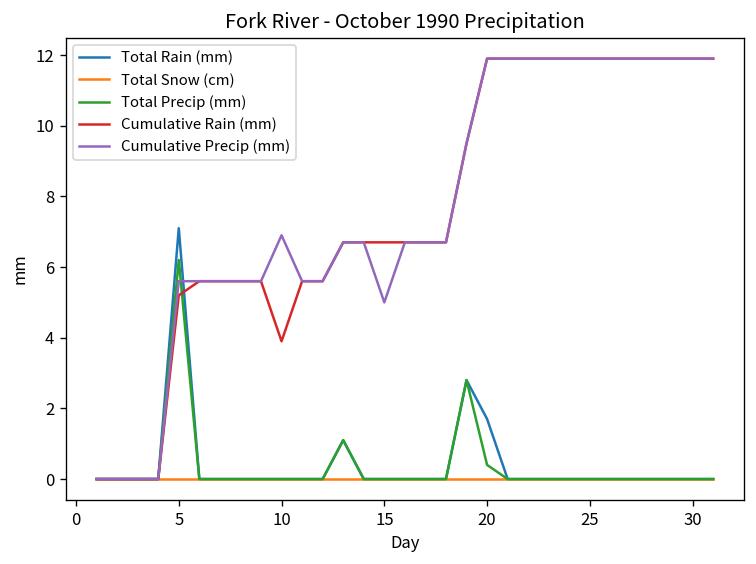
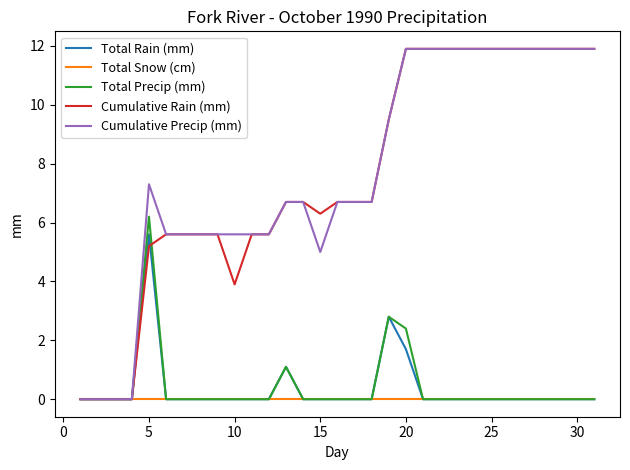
  {
    "Total Rain (mm)": {
-     "5": 7.1,
+     "5": 5.6,
      "20": 1.7
    },
    "Total Snow (cm)": {
      "5": 0.0,
      "20": 0.0
    },
    "Total Precip (mm)": {
      "5": 6.2,
-     "20": 0.4
+     "20": 2.4
    },
    "Cumulative Rain (mm)": {
      "5": 5.2,
      "10": 3.9,
-     "15": 6.7
+     "15": 6.3
    },
    "Cumulative Precip (mm)": {
-     "5": 5.6,
-     "10": 6.9,
+     "5": 7.3,
+     "10": 5.6,
      "15": 5.0
    }
  }
